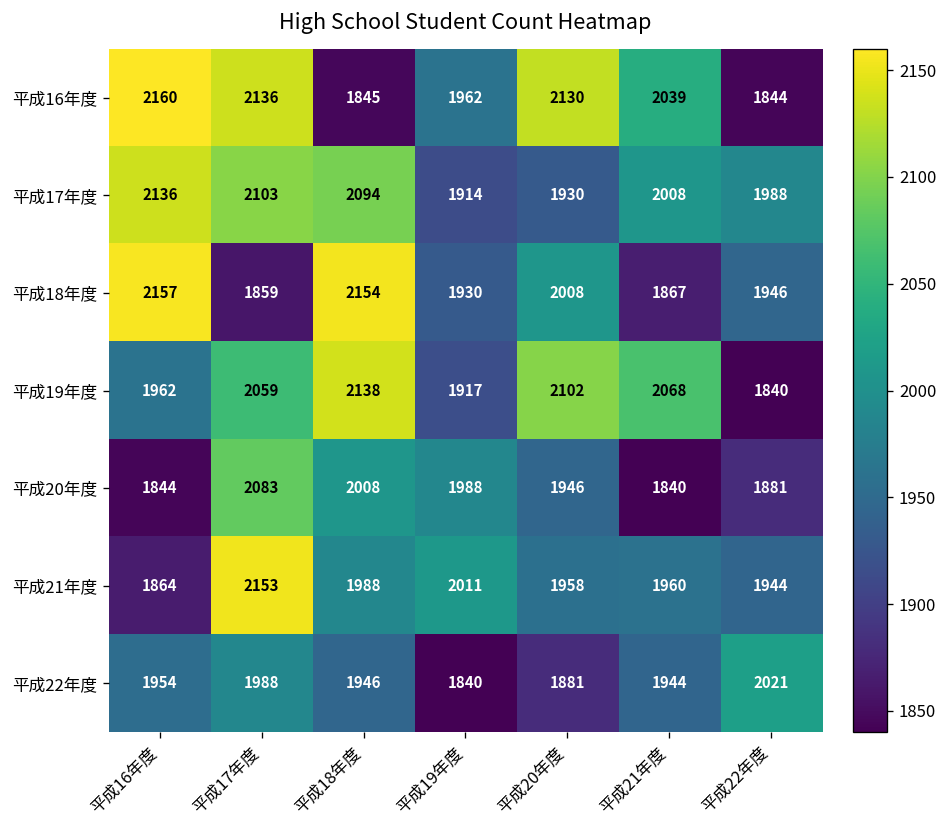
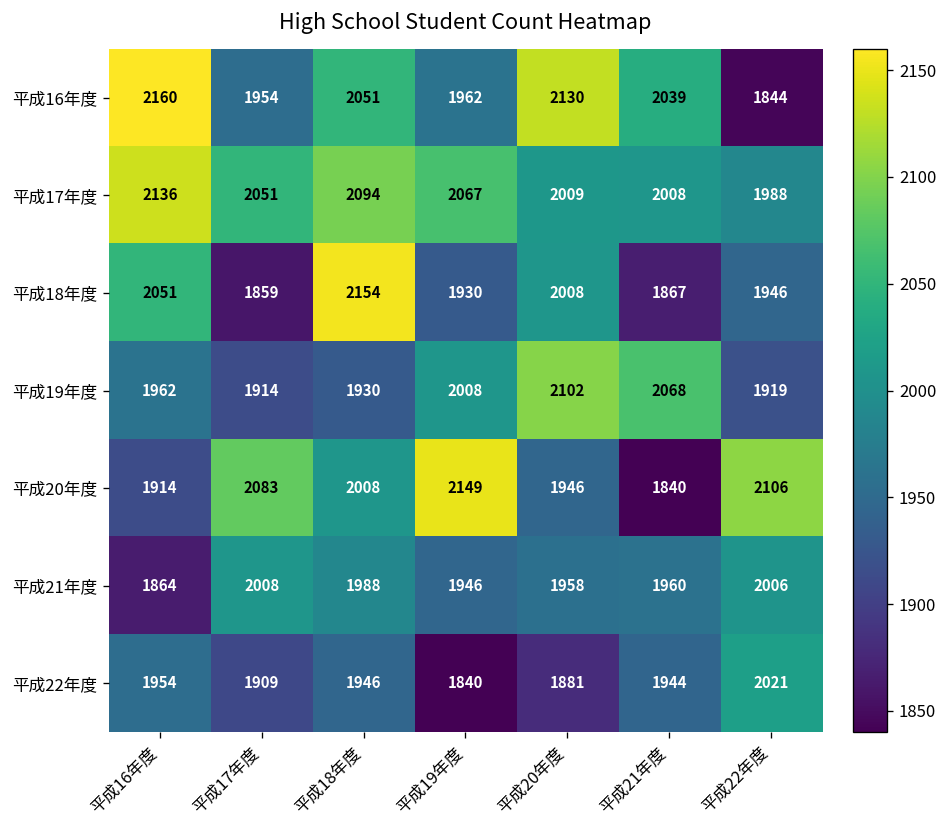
  {
    "平成16年度": {
      "平成16年度": 2160,
-     "平成17年度": 2136,
-     "平成18年度": 1845,
+     "平成17年度": 1954,
+     "平成18年度": 2051,
      "平成19年度": 1962,
      "平成20年度": 2130,
      "平成21年度": 2039,
      "平成22年度": 1844
    },
    "平成17年度": {
      "平成16年度": 2136,
-     "平成17年度": 2103,
+     "平成17年度": 2051,
      "平成18年度": 2094,
-     "平成19年度": 1914,
-     "平成20年度": 1930,
+     "平成19年度": 2067,
+     "平成20年度": 2009,
      "平成21年度": 2008,
      "平成22年度": 1988
    },
    "平成18年度": {
-     "平成16年度": 2157,
+     "平成16年度": 2051,
      "平成17年度": 1859,
      "平成18年度": 2154,
      "平成19年度": 1930,
      "平成20年度": 2008,
      "平成21年度": 1867,
      "平成22年度": 1946
    },
    "平成19年度": {
      "平成16年度": 1962,
-     "平成17年度": 2059,
-     "平成18年度": 2138,
-     "平成19年度": 1917,
+     "平成17年度": 1914,
+     "平成18年度": 1930,
+     "平成19年度": 2008,
      "平成20年度": 2102,
      "平成21年度": 2068,
-     "平成22年度": 1840
+     "平成22年度": 1919
    },
    "平成20年度": {
-     "平成16年度": 1844,
+     "平成16年度": 1914,
      "平成17年度": 2083,
      "平成18年度": 2008,
-     "平成19年度": 1988,
+     "平成19年度": 2149,
      "平成20年度": 1946,
      "平成21年度": 1840,
-     "平成22年度": 1881
+     "平成22年度": 2106
    },
    "平成21年度": {
      "平成16年度": 1864,
-     "平成17年度": 2153,
+     "平成17年度": 2008,
      "平成18年度": 1988,
-     "平成19年度": 2011,
+     "平成19年度": 1946,
      "平成20年度": 1958,
      "平成21年度": 1960,
-     "平成22年度": 1944
+     "平成22年度": 2006
    },
    "平成22年度": {
      "平成16年度": 1954,
-     "平成17年度": 1988,
+     "平成17年度": 1909,
      "平成18年度": 1946,
      "平成19年度": 1840,
      "平成20年度": 1881,
      "平成21年度": 1944,
      "平成22年度": 2021
    }
  }
